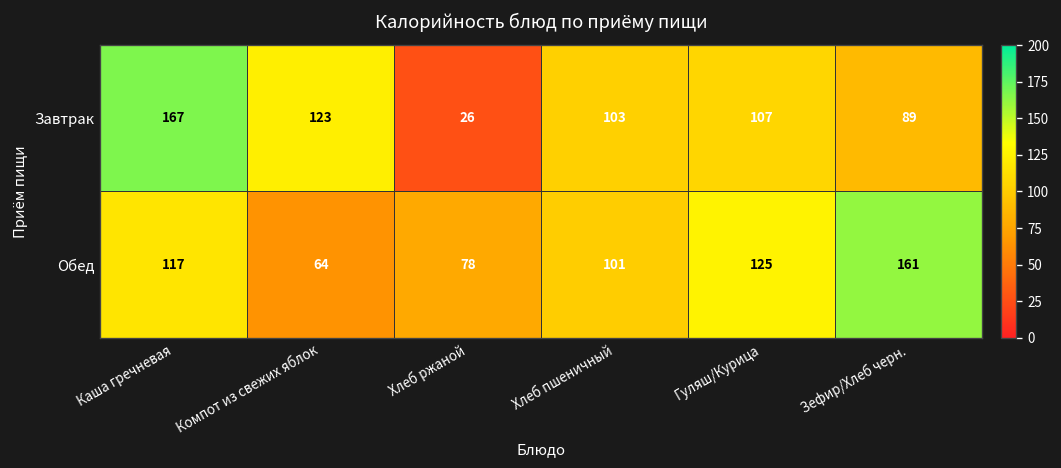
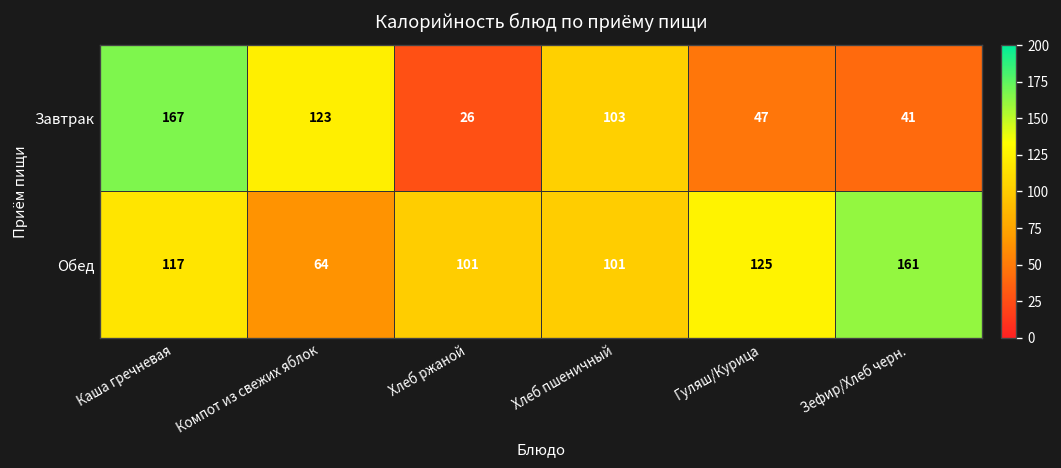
  {
    "Завтрак": {
      "Каша гречневая": 167,
      "Компот из свежих яблок": 123,
      "Хлеб ржаной": 26,
      "Хлеб пшеничный": 103,
-     "Гуляш/Курица": 107,
-     "Зефир/Хлеб черн.": 89
+     "Гуляш/Курица": 47,
+     "Зефир/Хлеб черн.": 41
    },
    "Обед": {
      "Каша гречневая": 117,
      "Компот из свежих яблок": 64,
-     "Хлеб ржаной": 78,
+     "Хлеб ржаной": 101,
      "Хлеб пшеничный": 101,
      "Гуляш/Курица": 125,
      "Зефир/Хлеб черн.": 161
    }
  }
